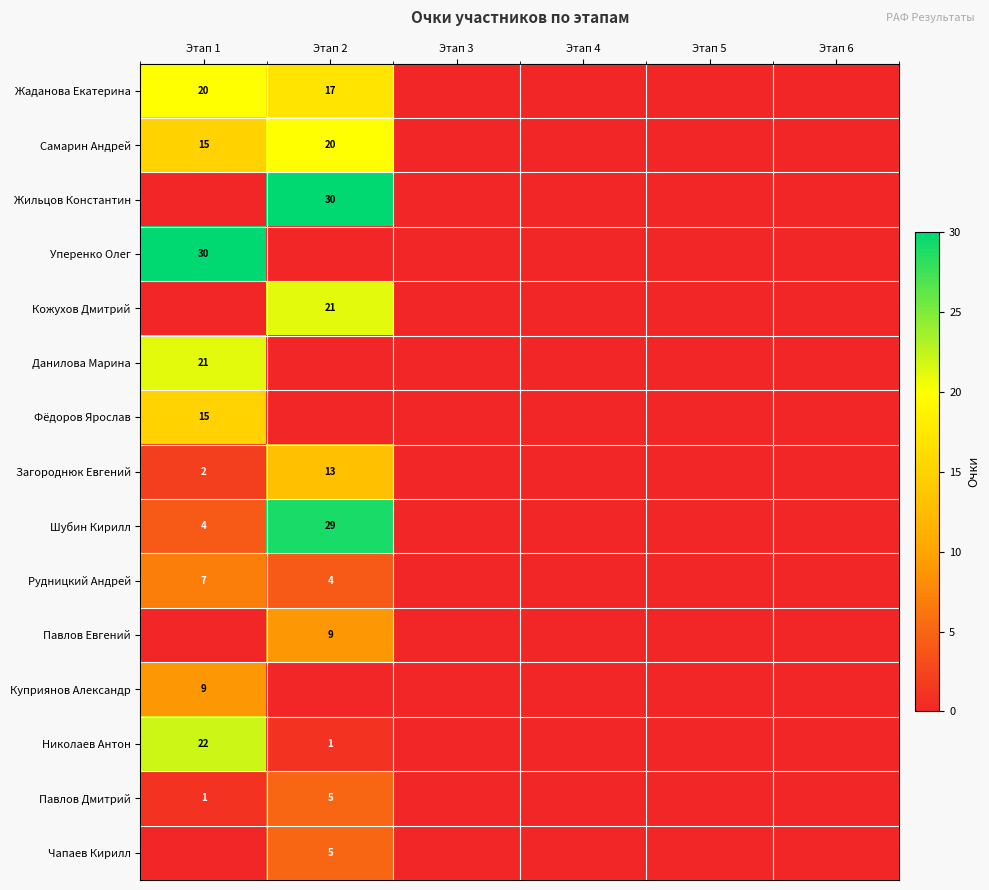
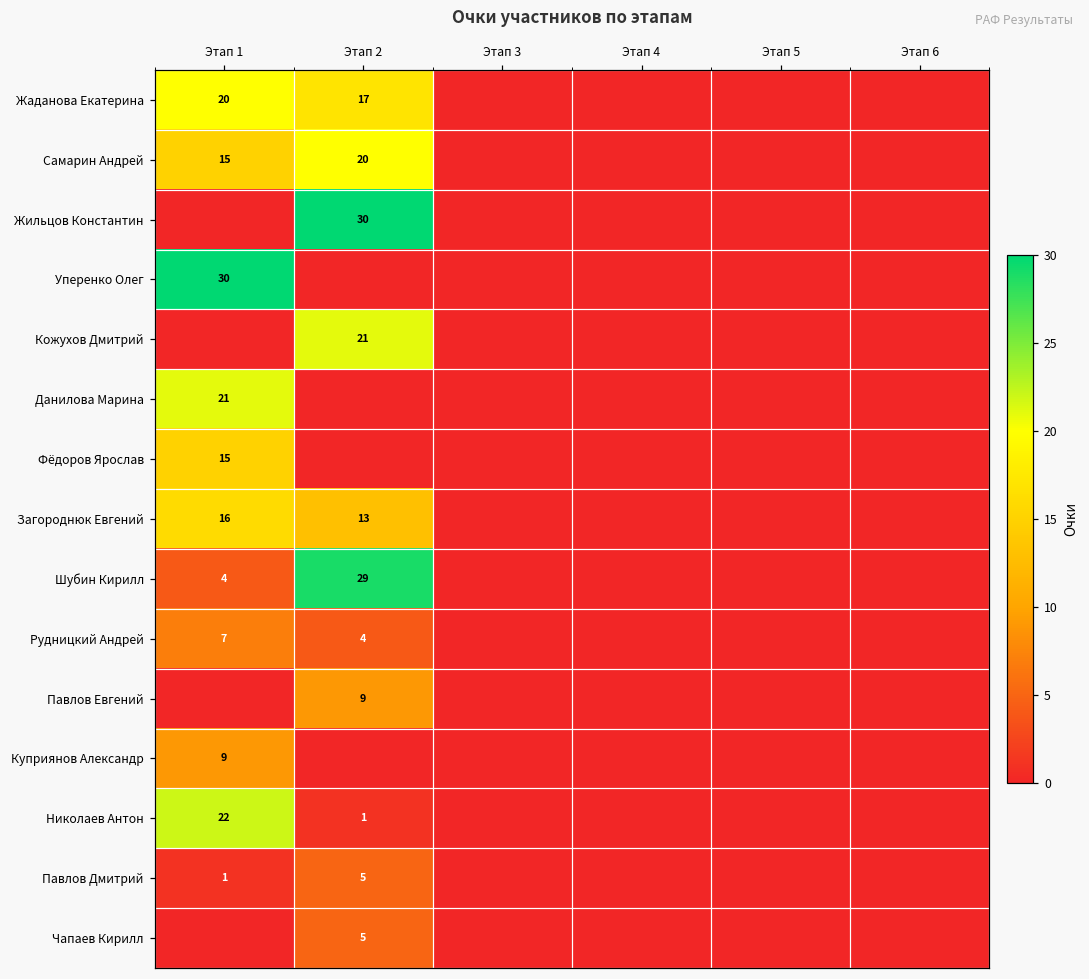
  {
    "Жаданова Екатерина": {
      "Этап 1": 20,
      "Этап 2": 17
    },
    "Самарин Андрей": {
      "Этап 1": 15,
      "Этап 2": 20
    },
    "Жильцов Константин": {
      "Этап 2": 30
    },
    "Уперенко Олег": {
      "Этап 1": 30
    },
    "Кожухов Дмитрий": {
      "Этап 2": 21
    },
    "Данилова Марина": {
      "Этап 1": 21
    },
    "Фёдоров Ярослав": {
      "Этап 1": 15
    },
    "Загороднюк Евгений": {
-     "Этап 1": 2,
+     "Этап 1": 16,
      "Этап 2": 13
    },
    "Шубин Кирилл": {
      "Этап 1": 4,
      "Этап 2": 29
    },
    "Рудницкий Андрей": {
      "Этап 1": 7,
      "Этап 2": 4
    },
    "Павлов Евгений": {
      "Этап 2": 9
    },
    "Куприянов Александр": {
      "Этап 1": 9
    },
    "Николаев Антон": {
      "Этап 1": 22,
      "Этап 2": 1
    },
    "Павлов Дмитрий": {
      "Этап 1": 1,
      "Этап 2": 5
    },
    "Чапаев Кирилл": {
      "Этап 2": 5
    }
  }
